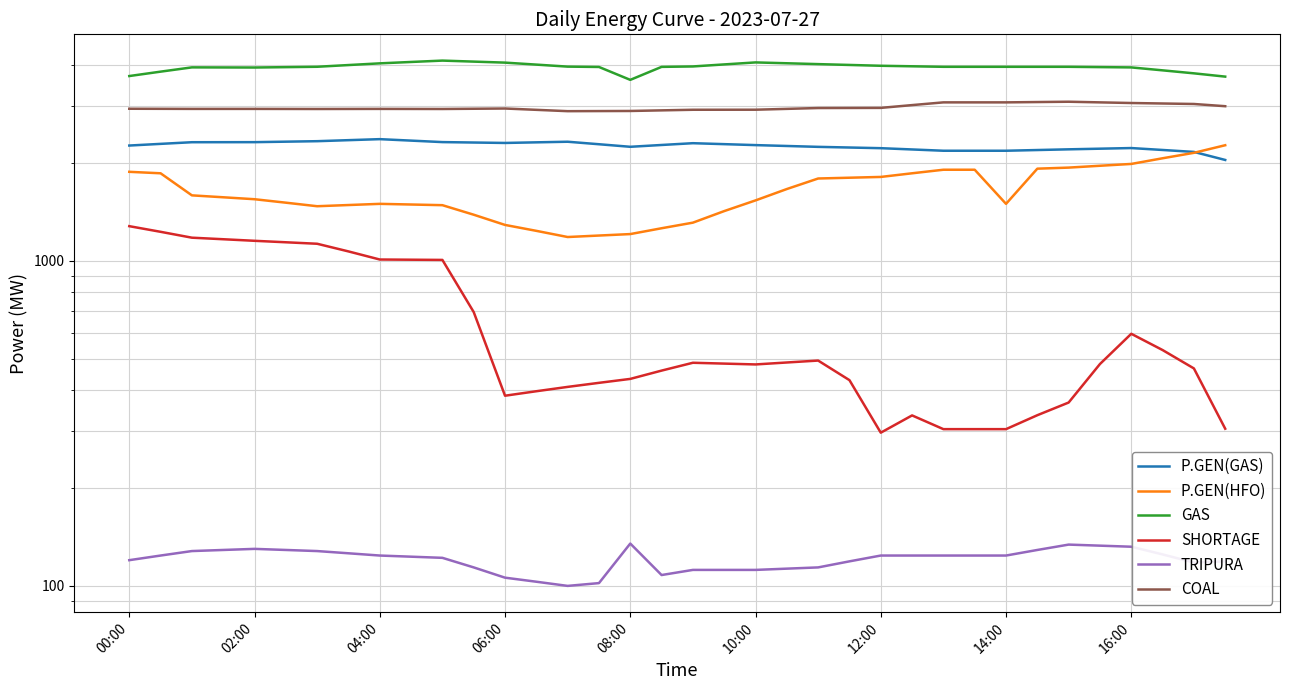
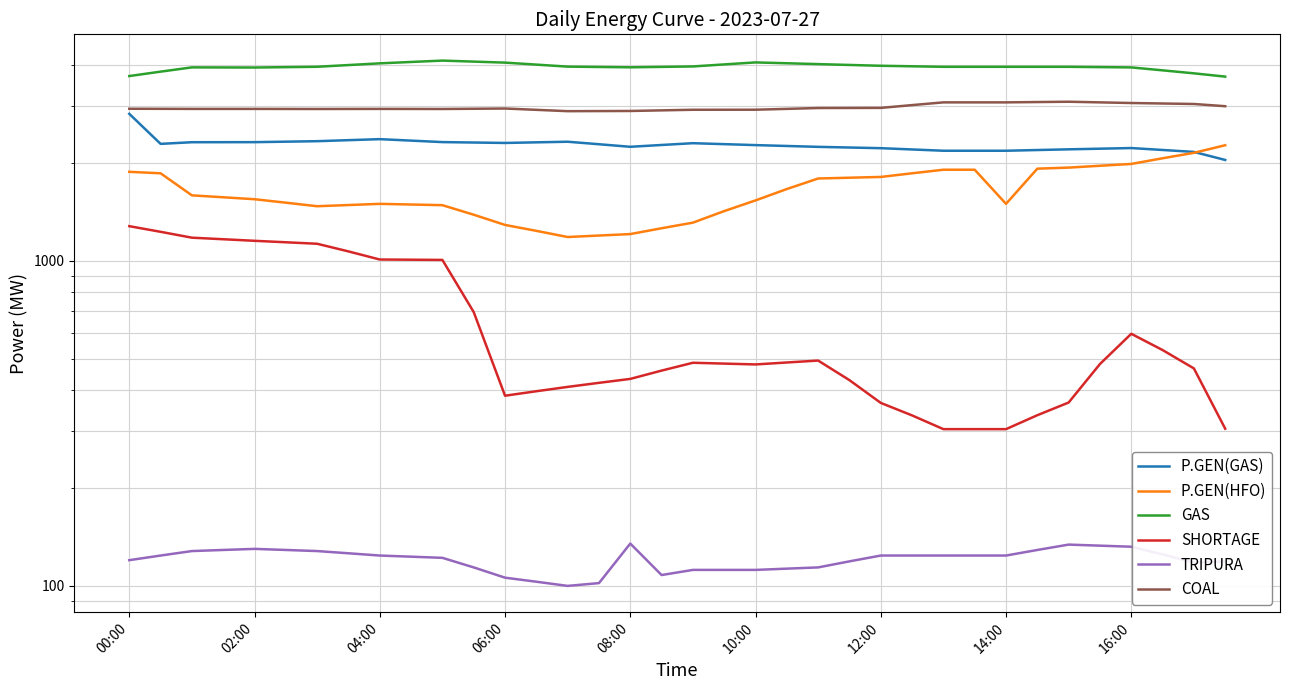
  {
    "P.GEN(GAS)": {
-     "00:00": 2300,
+     "00:00": 2800,
      "02:00": 2300,
      "04:00": 2400,
      "06:00": 2300,
      "08:00": 2200,
      "10:00": 2300,
      "12:00": 2200,
      "14:00": 2200,
      "16:00": 2200
    },
    "P.GEN(HFO)": {
      "00:00": 1900,
      "02:00": 1500,
      "04:00": 1500,
      "06:00": 1290,
      "08:00": 1210,
      "10:00": 1500,
      "12:00": 1800,
      "14:00": 1500,
      "16:00": 2000
    },
    "GAS": {
      "00:00": 3700,
      "02:00": 3900,
      "04:00": 4100,
      "06:00": 4100,
-     "08:00": 3600,
+     "08:00": 3900,
      "10:00": 4100,
      "12:00": 4000,
      "14:00": 4000,
      "16:00": 3900
    },
    "SHORTAGE": {
      "00:00": 1280,
      "02:00": 1150,
      "04:00": 1010,
      "06:00": 380,
      "08:00": 430,
      "10:00": 480,
-     "12:00": 300,
+     "12:00": 370,
      "14:00": 300,
      "16:00": 600
    },
    "TRIPURA": {
      "00:00": 120,
      "02:00": 130,
      "04:00": 124,
      "06:00": 106,
      "08:00": 135,
      "10:00": 112,
      "12:00": 124,
      "14:00": 124,
      "16:00": 132
    },
    "COAL": {
      "00:00": 2900,
      "02:00": 2900,
      "04:00": 2900,
      "06:00": 2900,
      "08:00": 2900,
      "10:00": 2900,
      "12:00": 3000,
      "14:00": 3100,
      "16:00": 3100
    }
  }
